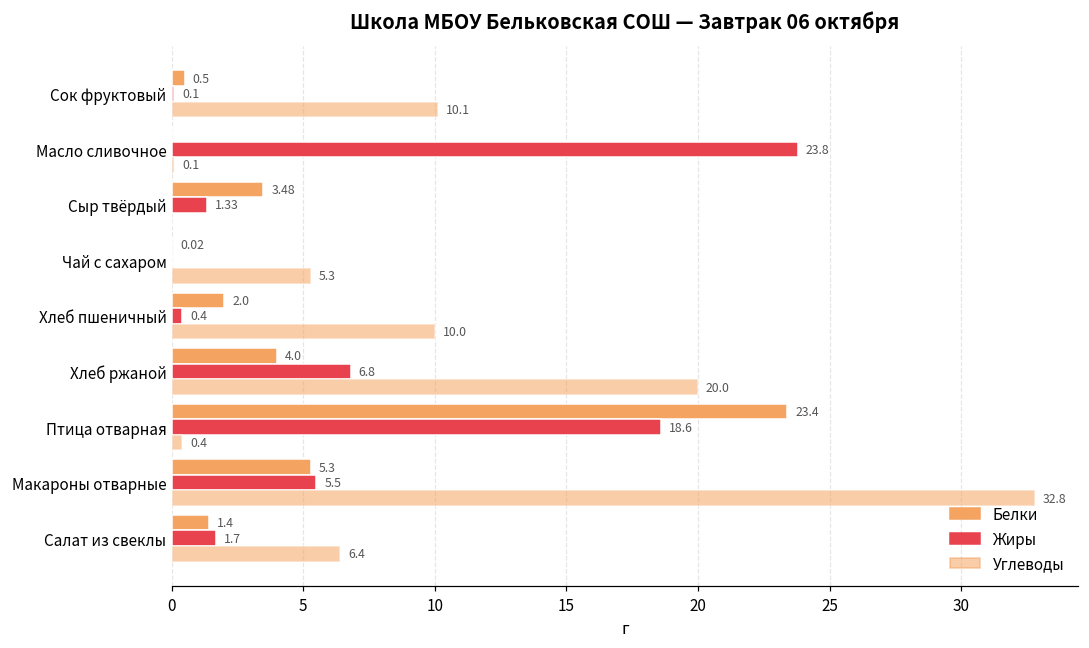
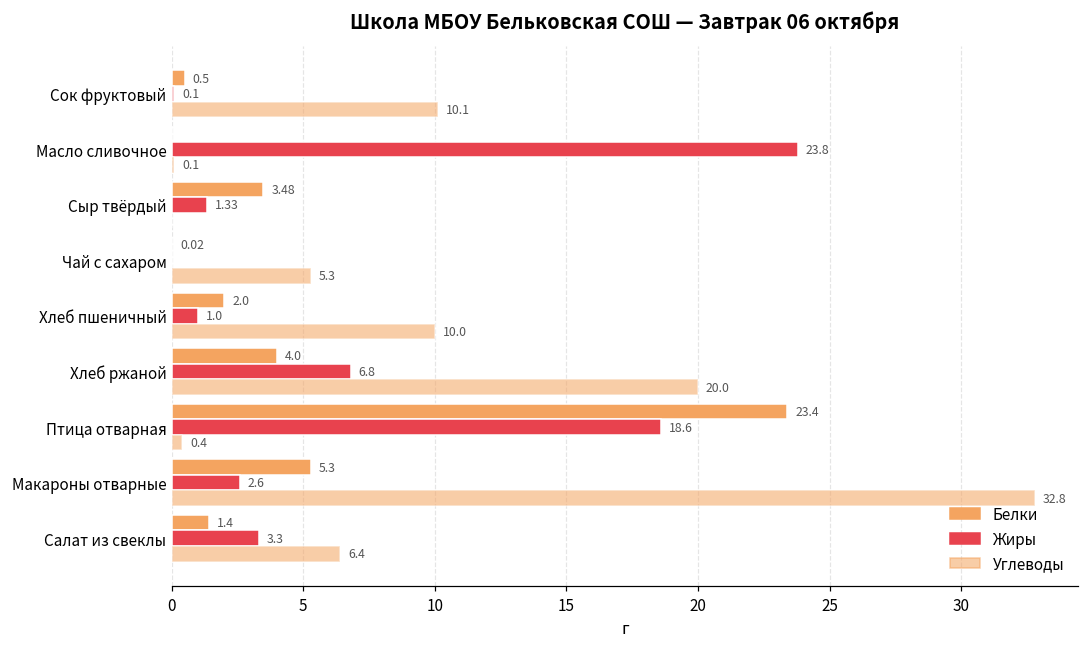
  {
    "Жиры": {
      "Сок фруктовый": 0.1,
      "Масло сливочное": 23.8,
      "Сыр твёрдый": 1.33,
-     "Хлеб пшеничный": 0.4,
+     "Хлеб пшеничный": 1.0,
      "Хлеб ржаной": 6.8,
      "Птица отварная": 18.6,
-     "Макароны отварные": 5.5,
-     "Салат из свеклы": 1.7
+     "Макароны отварные": 2.6,
+     "Салат из свеклы": 3.3
    }
  }
